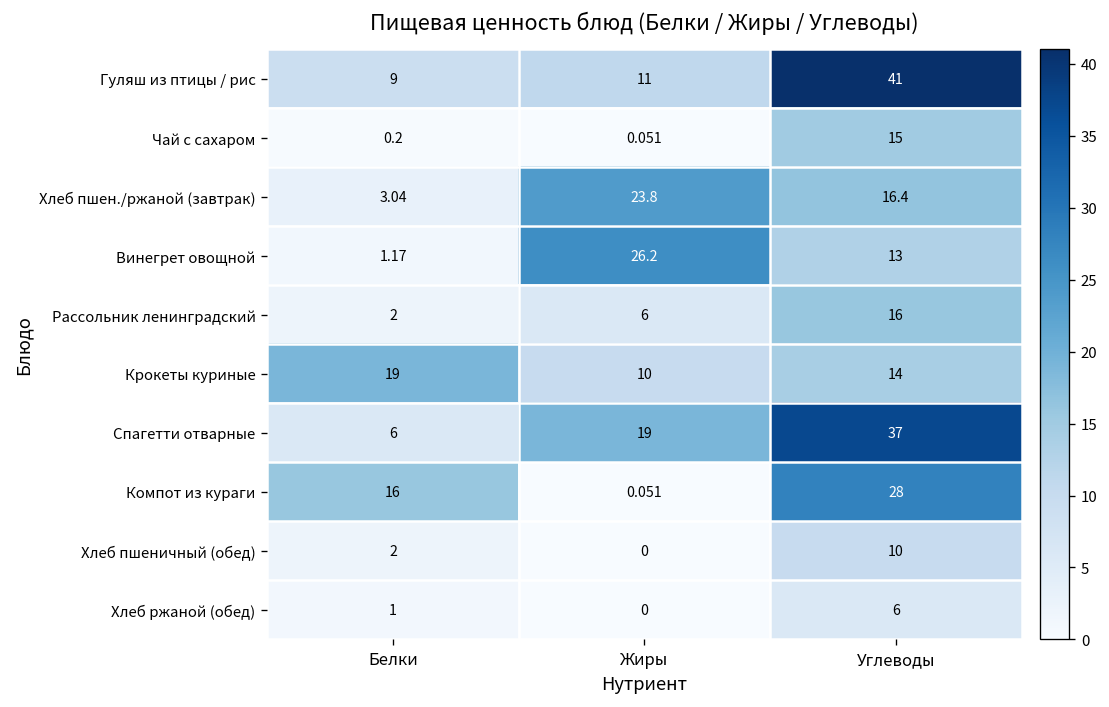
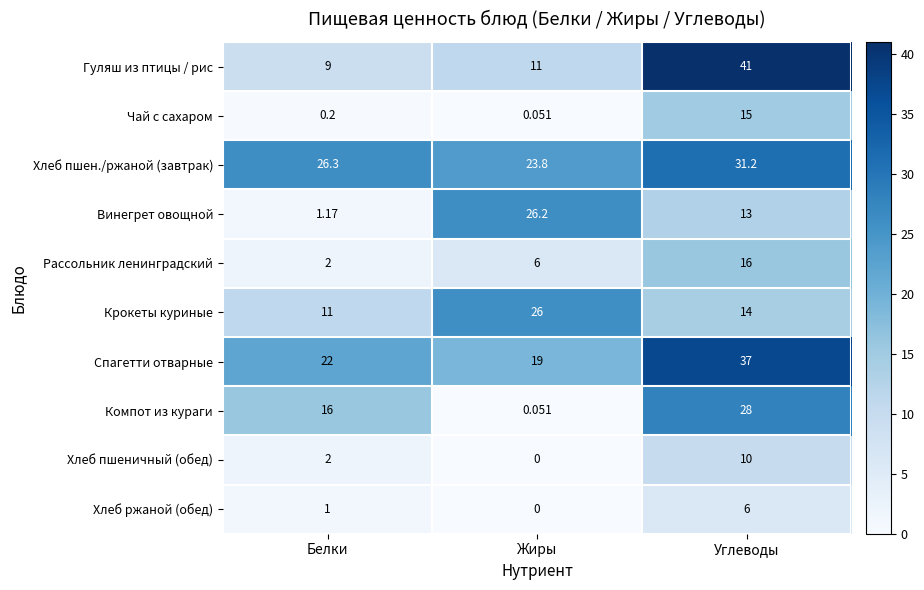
  {
    "Гуляш из птицы / рис": {
      "Белки": 9,
      "Жиры": 11,
      "Углеводы": 41
    },
    "Чай с сахаром": {
      "Белки": 0.2,
      "Жиры": 0.051,
      "Углеводы": 15
    },
    "Хлеб пшен./ржаной (завтрак)": {
-     "Белки": 3.04,
+     "Белки": 26.3,
      "Жиры": 23.8,
-     "Углеводы": 16.4
+     "Углеводы": 31.2
    },
    "Винегрет овощной": {
      "Белки": 1.17,
      "Жиры": 26.2,
      "Углеводы": 13
    },
    "Рассольник ленинградский": {
      "Белки": 2,
      "Жиры": 6,
      "Углеводы": 16
    },
    "Крокеты куриные": {
-     "Белки": 19,
-     "Жиры": 10,
+     "Белки": 11,
+     "Жиры": 26,
      "Углеводы": 14
    },
    "Спагетти отварные": {
-     "Белки": 6,
+     "Белки": 22,
      "Жиры": 19,
      "Углеводы": 37
    },
    "Компот из кураги": {
      "Белки": 16,
      "Жиры": 0.051,
      "Углеводы": 28
    },
    "Хлеб пшеничный (обед)": {
      "Белки": 2,
      "Жиры": 0,
      "Углеводы": 10
    },
    "Хлеб ржаной (обед)": {
      "Белки": 1,
      "Жиры": 0,
      "Углеводы": 6
    }
  }
